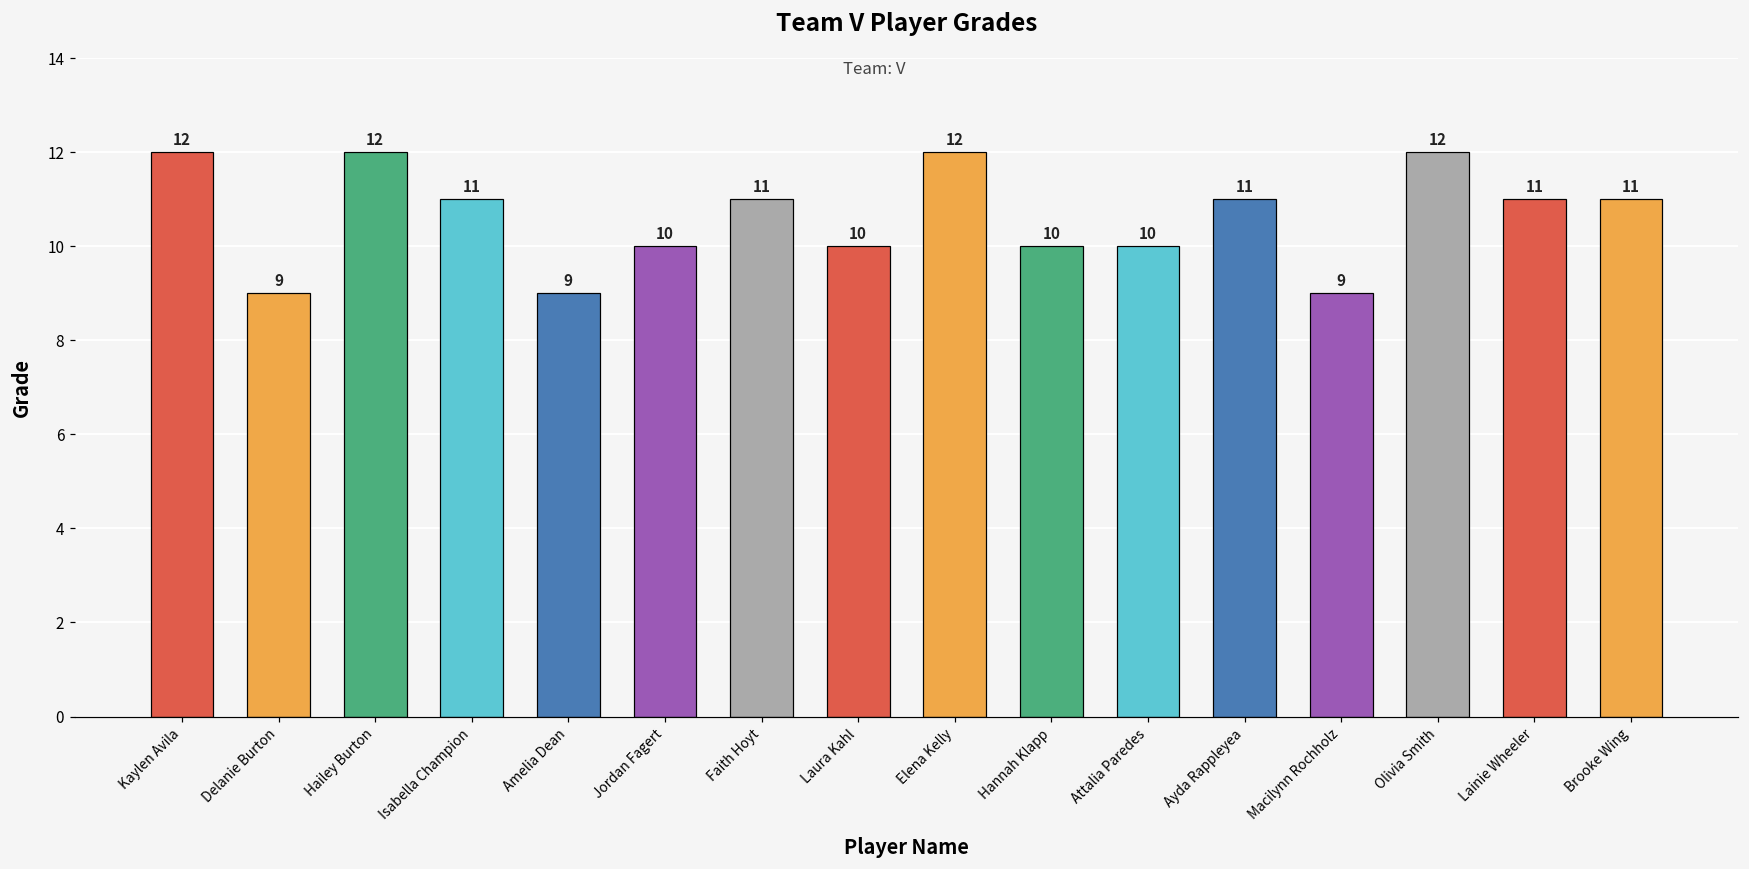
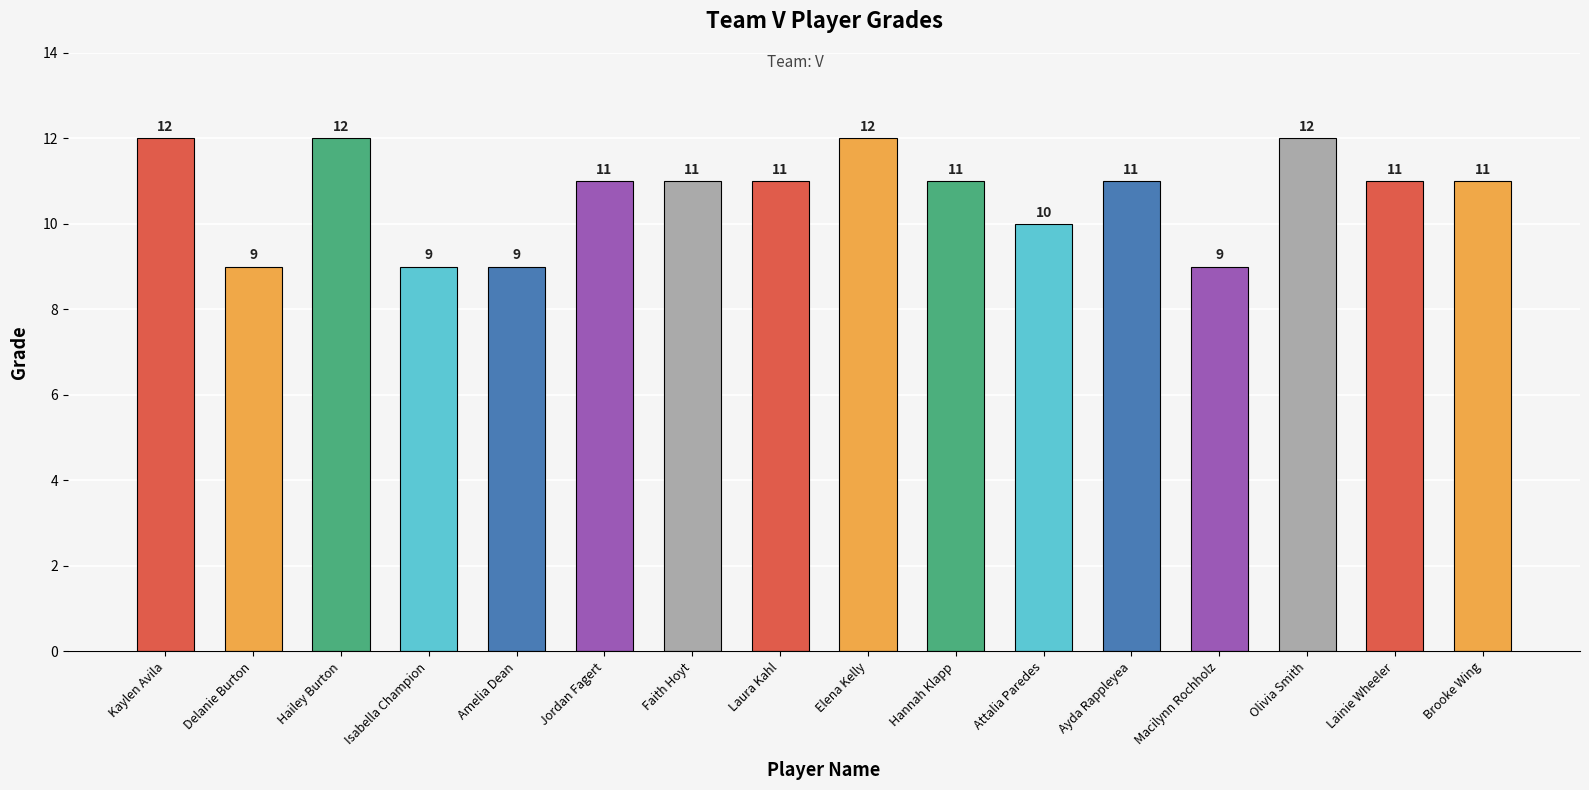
  {
    "Kaylen Avila": 12,
    "Delanie Burton": 9,
    "Hailey Burton": 12,
-   "Isabella Champion": 11,
+   "Isabella Champion": 9,
    "Amelia Dean": 9,
-   "Jordan Fagert": 10,
+   "Jordan Fagert": 11,
    "Faith Hoyt": 11,
-   "Laura Kahl": 10,
+   "Laura Kahl": 11,
    "Elena Kelly": 12,
-   "Hannah Klapp": 10,
+   "Hannah Klapp": 11,
    "Attalia Paredes": 10,
    "Ayda Rappleyea": 11,
    "Macilynn Rochholz": 9,
    "Olivia Smith": 12,
    "Lainie Wheeler": 11,
    "Brooke Wing": 11
  }
